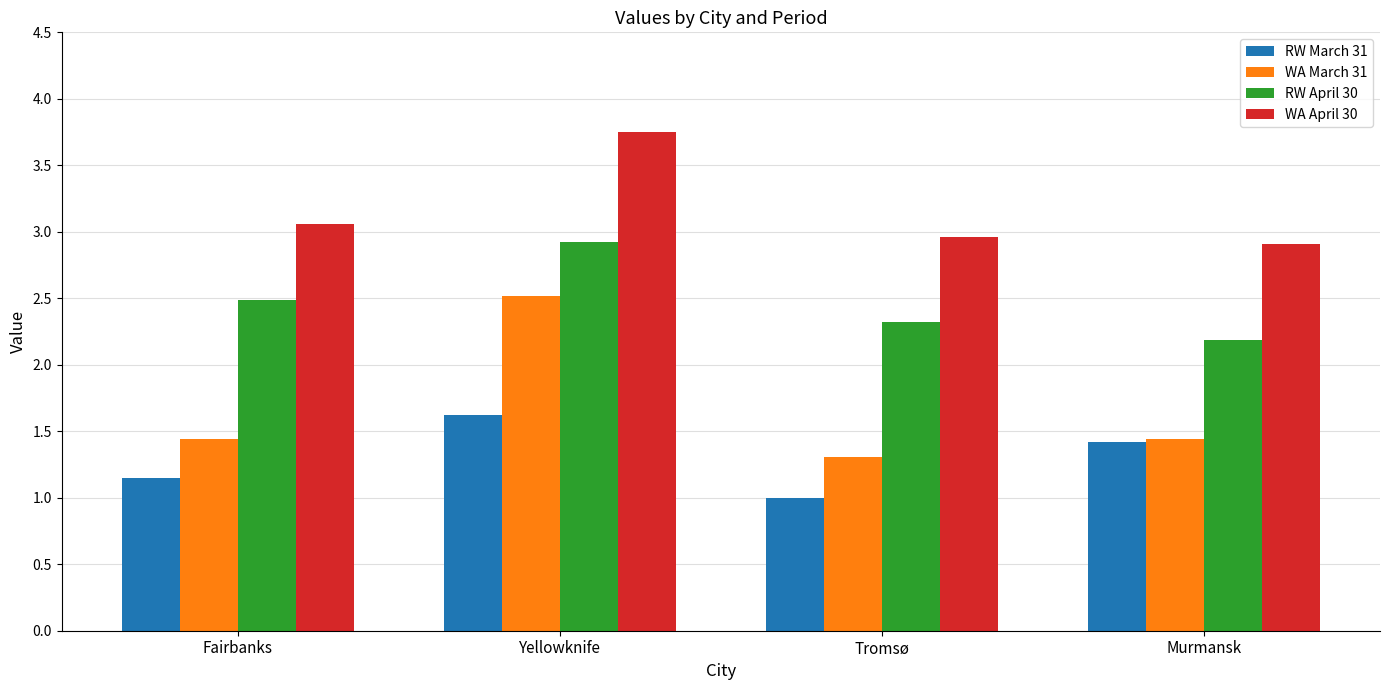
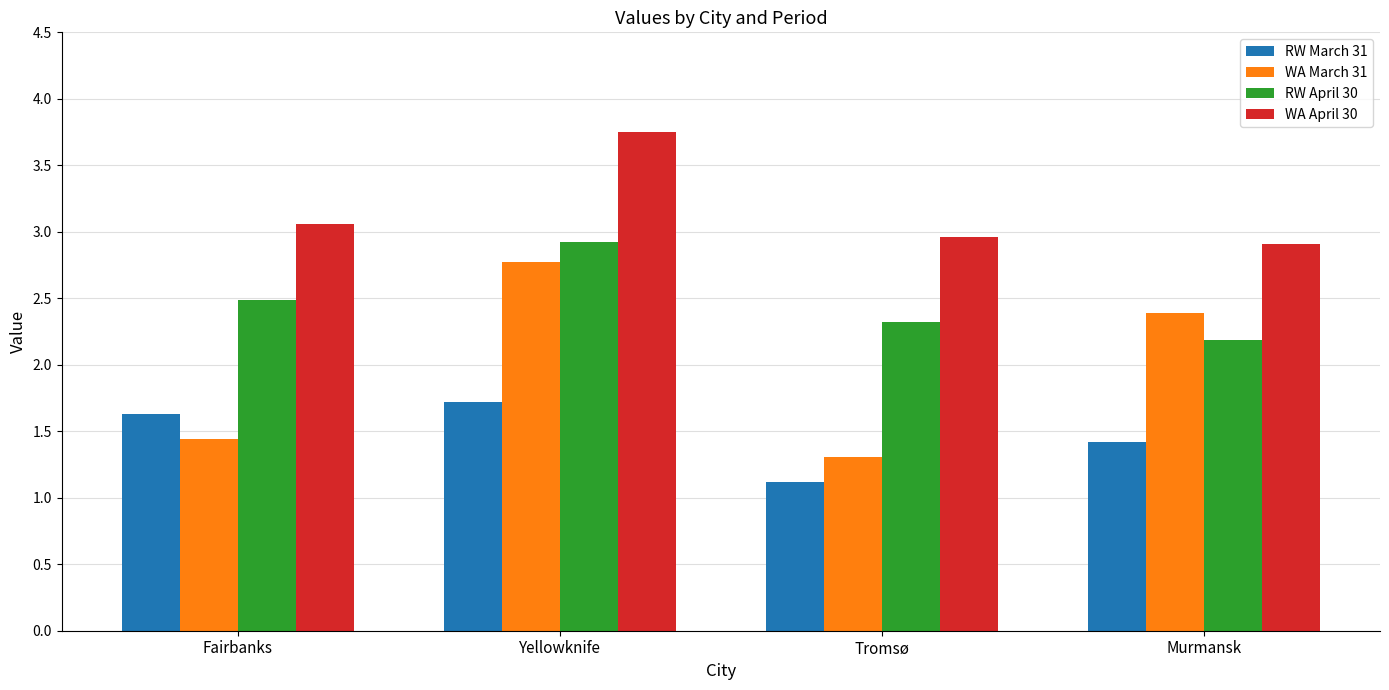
  {
    "RW March 31": {
-     "Fairbanks": 1.15,
-     "Yellowknife": 1.62,
-     "Tromsø": 1.00,
+     "Fairbanks": 1.63,
+     "Yellowknife": 1.72,
+     "Tromsø": 1.12,
      "Murmansk": 1.42
    },
    "WA March 31": {
      "Fairbanks": 1.44,
-     "Yellowknife": 2.52,
+     "Yellowknife": 2.77,
      "Tromsø": 1.31,
-     "Murmansk": 1.44
+     "Murmansk": 2.39
    },
    "RW April 30": {
      "Fairbanks": 2.49,
      "Yellowknife": 2.92,
      "Tromsø": 2.32,
      "Murmansk": 2.19
    },
    "WA April 30": {
      "Fairbanks": 3.06,
      "Yellowknife": 3.75,
      "Tromsø": 2.96,
      "Murmansk": 2.91
    }
  }
